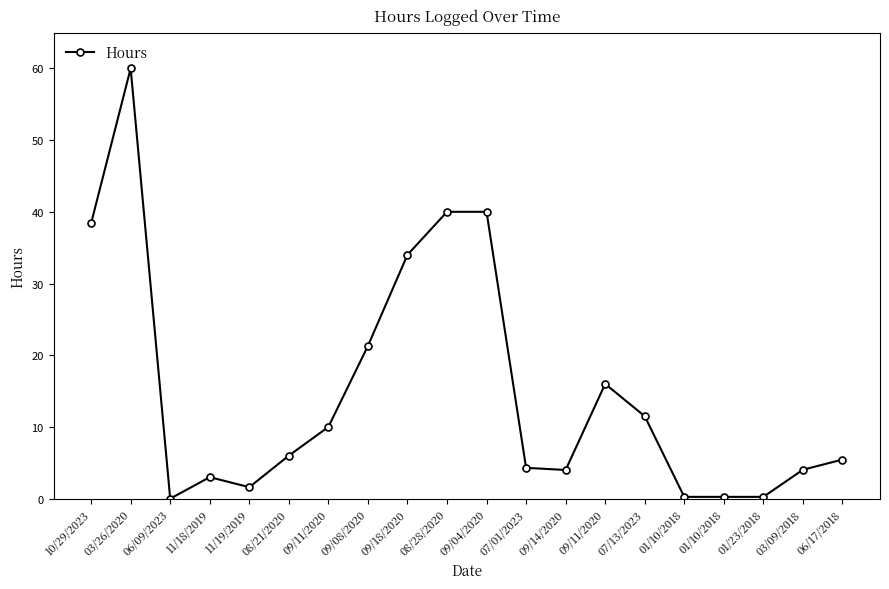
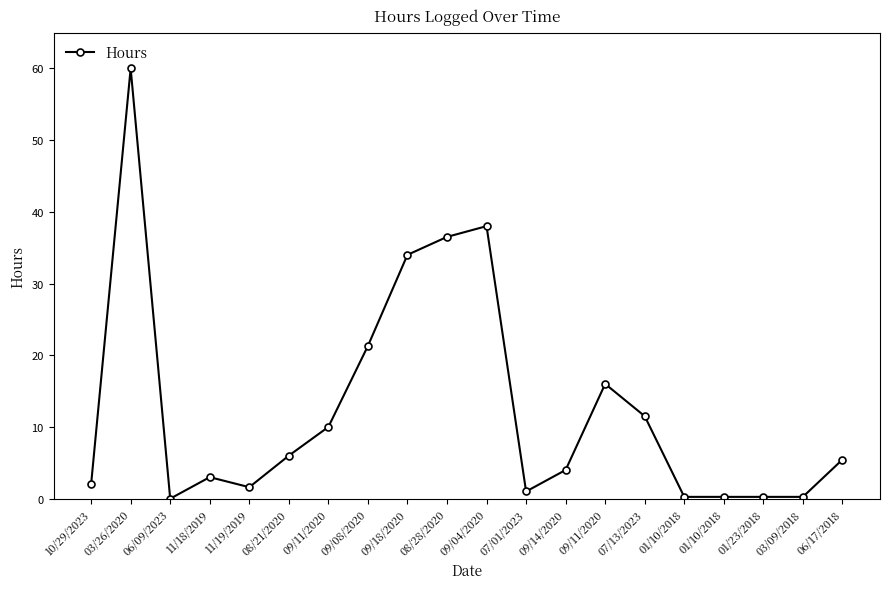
  {
-   "10/29/2023": 38,
+   "10/29/2023": 2,
    "03/26/2020": 60,
    "06/09/2023": 0,
    "11/18/2019": 3,
    "11/19/2019": 2,
    "08/21/2020": 6,
    "09/08/2020": 21,
    "09/18/2020": 34,
-   "08/28/2020": 40,
-   "09/04/2020": 40,
-   "07/01/2023": 4,
+   "08/28/2020": 37,
+   "09/04/2020": 38,
+   "07/01/2023": 1,
    "09/14/2020": 4,
    "07/13/2023": 12,
    "01/23/2018": 0,
-   "03/09/2018": 4,
+   "03/09/2018": 0,
    "06/17/2018": 5
  }
